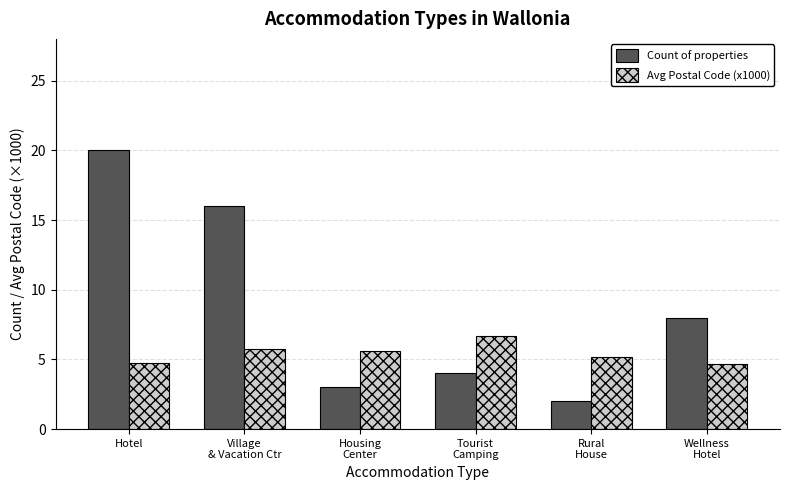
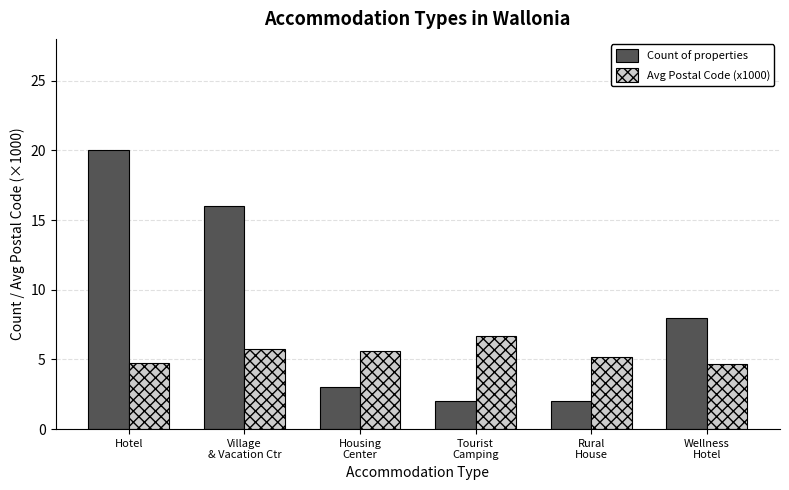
  {
    "Count of properties": {
      "Hotel": 20,
      "Village & Vacation Ctr": 16,
      "Housing Center": 3,
-     "Tourist Camping": 4,
+     "Tourist Camping": 2,
      "Rural House": 2,
      "Wellness Hotel": 8
    },
    "Avg Postal Code (x1000)": {
      "Hotel": 4.7,
      "Village & Vacation Ctr": 5.8,
      "Housing Center": 5.6,
      "Tourist Camping": 6.7,
      "Rural House": 5,
      "Wellness Hotel": 4.7
    }
  }
